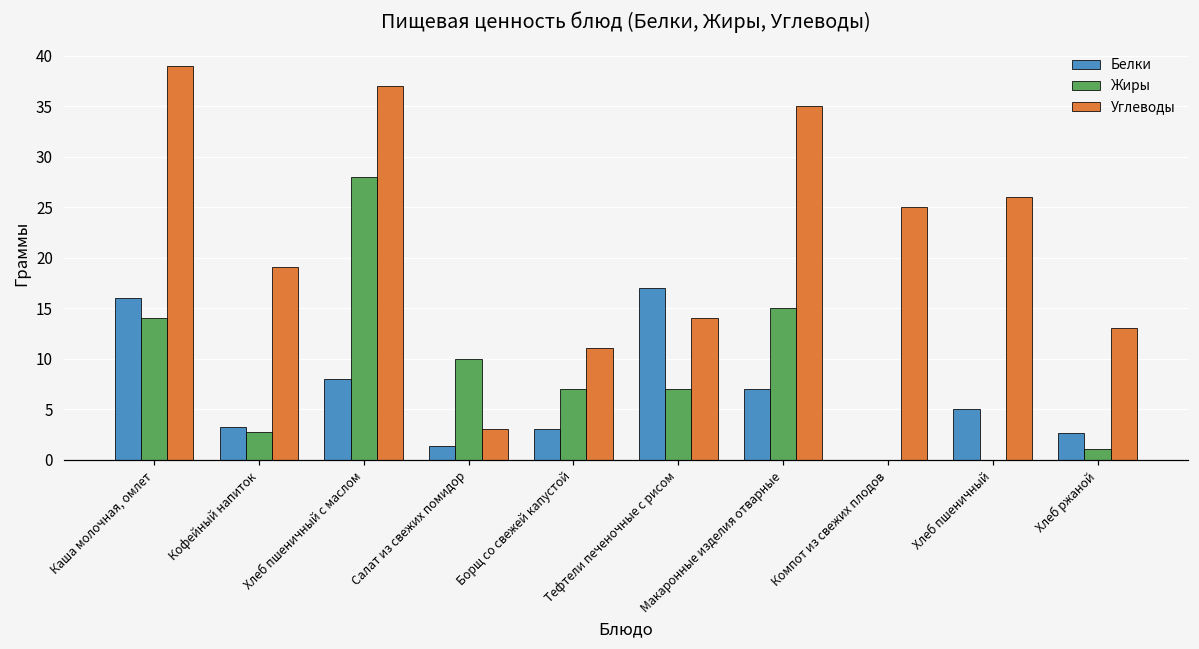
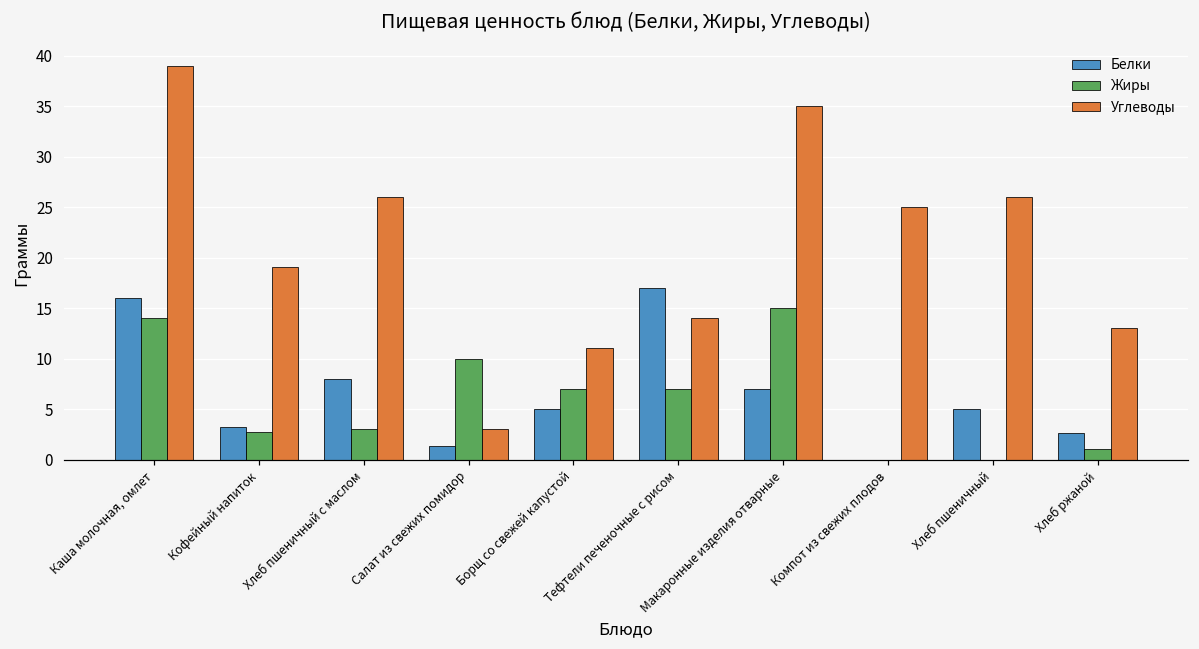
  {
    "Белки": {
      "Каша молочная, омлет": 16,
      "Кофейный напиток": 3,
      "Хлеб пшеничный с маслом": 8,
      "Салат из свежих помидор": 1,
-     "Борщ со свежей капустой": 3,
+     "Борщ со свежей капустой": 5,
      "Тефтели печеночные с рисом": 17,
      "Макаронные изделия отварные": 7,
      "Компот из свежих плодов": 0,
      "Хлеб пшеничный": 5,
      "Хлеб ржаной": 3
    },
    "Жиры": {
      "Каша молочная, омлет": 14,
      "Кофейный напиток": 3,
-     "Хлеб пшеничный с маслом": 28,
+     "Хлеб пшеничный с маслом": 3,
      "Салат из свежих помидор": 10,
      "Борщ со свежей капустой": 7,
      "Тефтели печеночные с рисом": 7,
      "Макаронные изделия отварные": 15,
      "Компот из свежих плодов": 0,
      "Хлеб пшеничный": 0,
      "Хлеб ржаной": 1
    },
    "Углеводы": {
      "Каша молочная, омлет": 39,
      "Кофейный напиток": 19,
-     "Хлеб пшеничный с маслом": 37,
+     "Хлеб пшеничный с маслом": 26,
      "Салат из свежих помидор": 3,
      "Борщ со свежей капустой": 11,
      "Тефтели печеночные с рисом": 14,
      "Макаронные изделия отварные": 35,
      "Компот из свежих плодов": 25,
      "Хлеб пшеничный": 26,
      "Хлеб ржаной": 13
    }
  }
